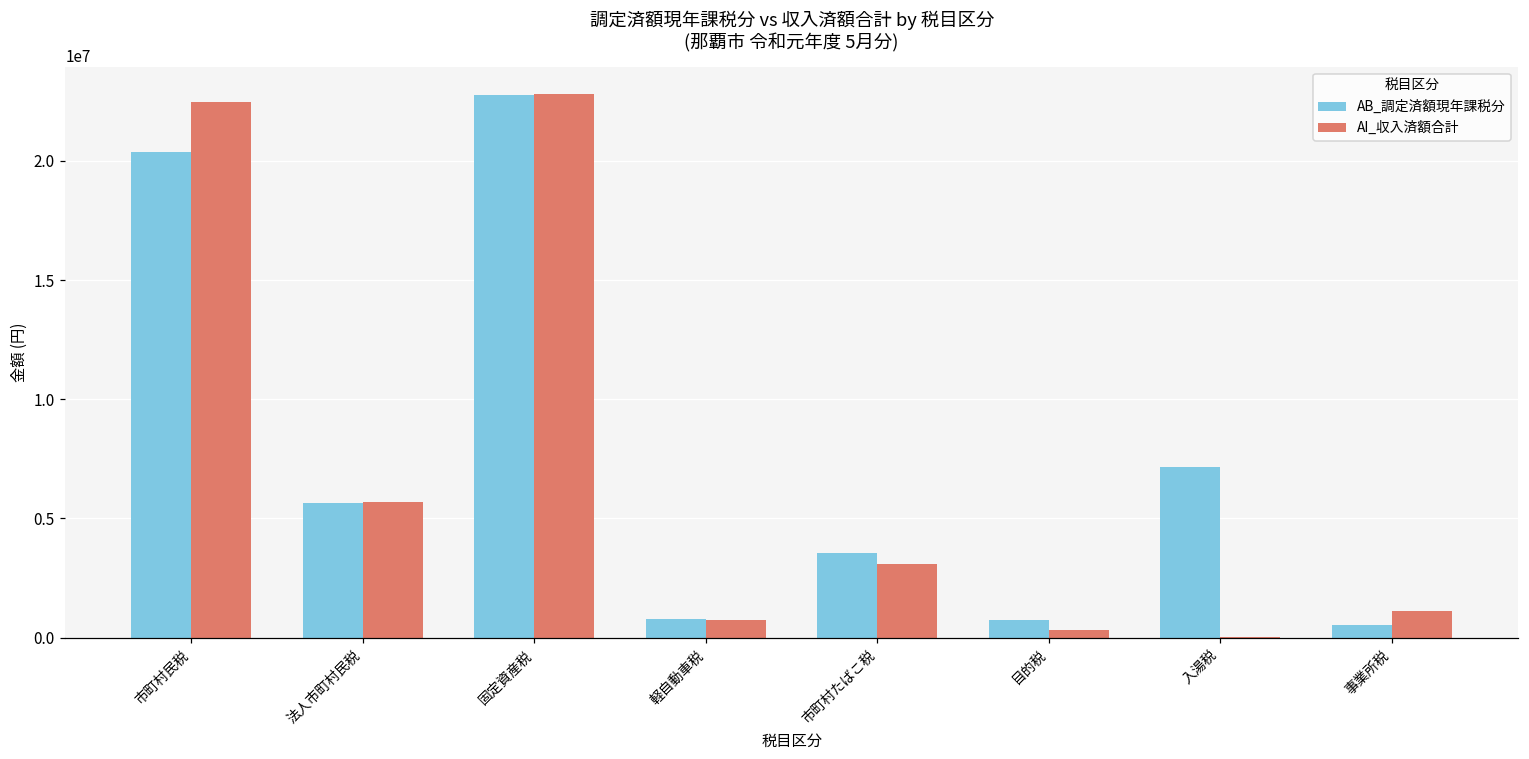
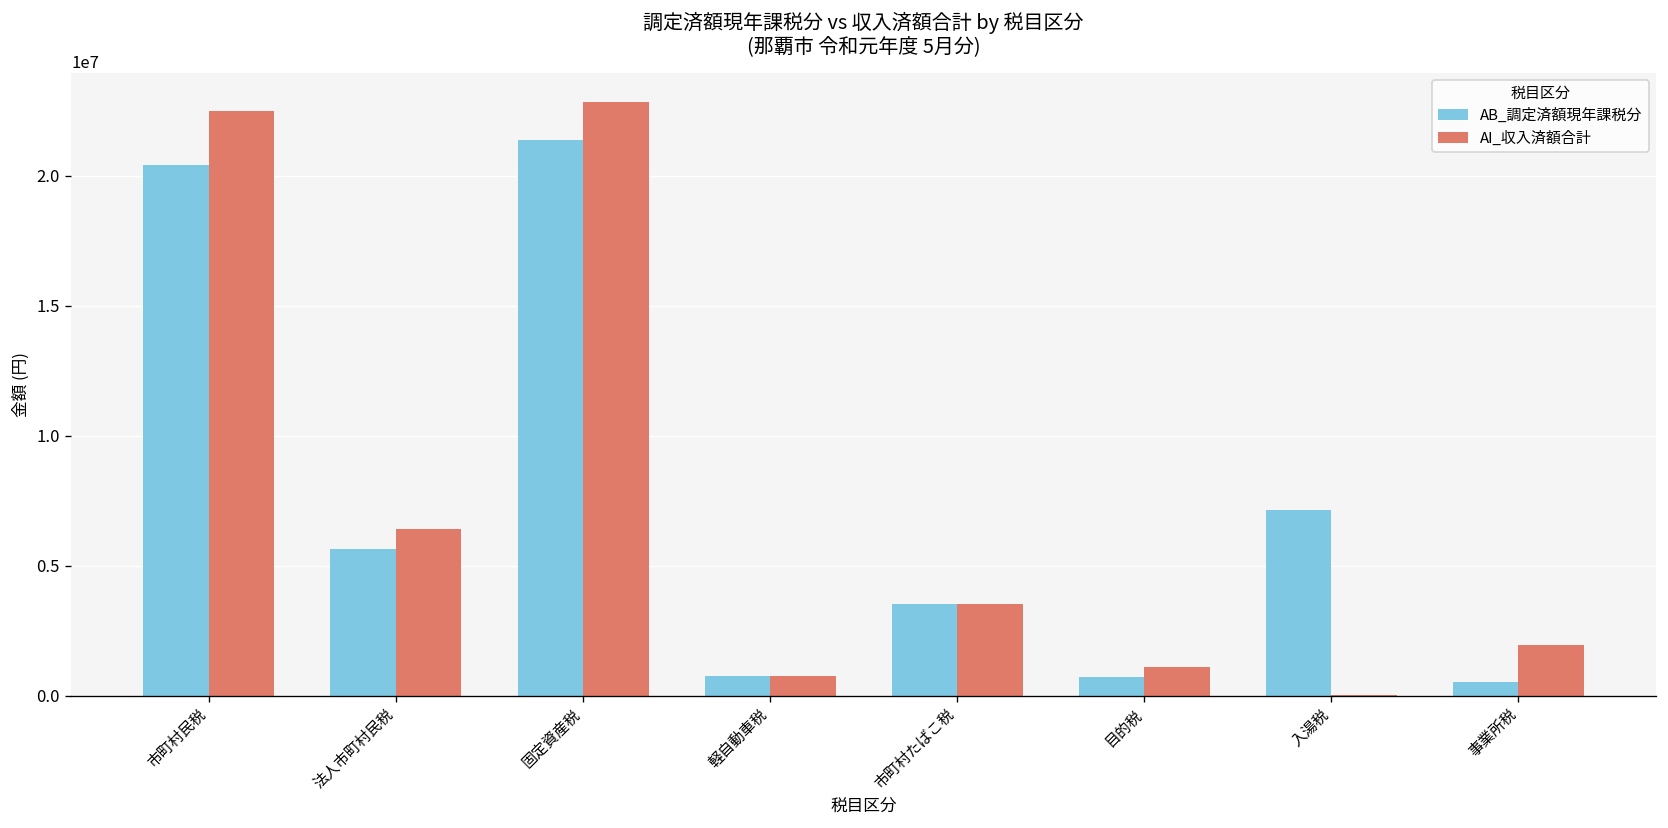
  {
    "AB_調定済額現年課税分": {
      "市町村民税": 20400000,
      "法人市町村民税": 5600000,
-     "固定資産税": 22800000,
+     "固定資産税": 21400000,
      "軽自動車税": 800000,
      "市町村たばこ税": 3500000,
      "目的税": 700000,
      "入湯税": 7100000,
      "事業所税": 500000
    },
    "AI_収入済額合計": {
      "市町村民税": 22500000,
-     "法人市町村民税": 5700000,
+     "法人市町村民税": 6400000,
      "固定資産税": 22800000,
      "軽自動車税": 800000,
-     "市町村たばこ税": 3100000,
-     "目的税": 300000,
-     "事業所税": 1100000
+     "市町村たばこ税": 3500000,
+     "目的税": 1100000,
+     "事業所税": 2000000
    }
  }
